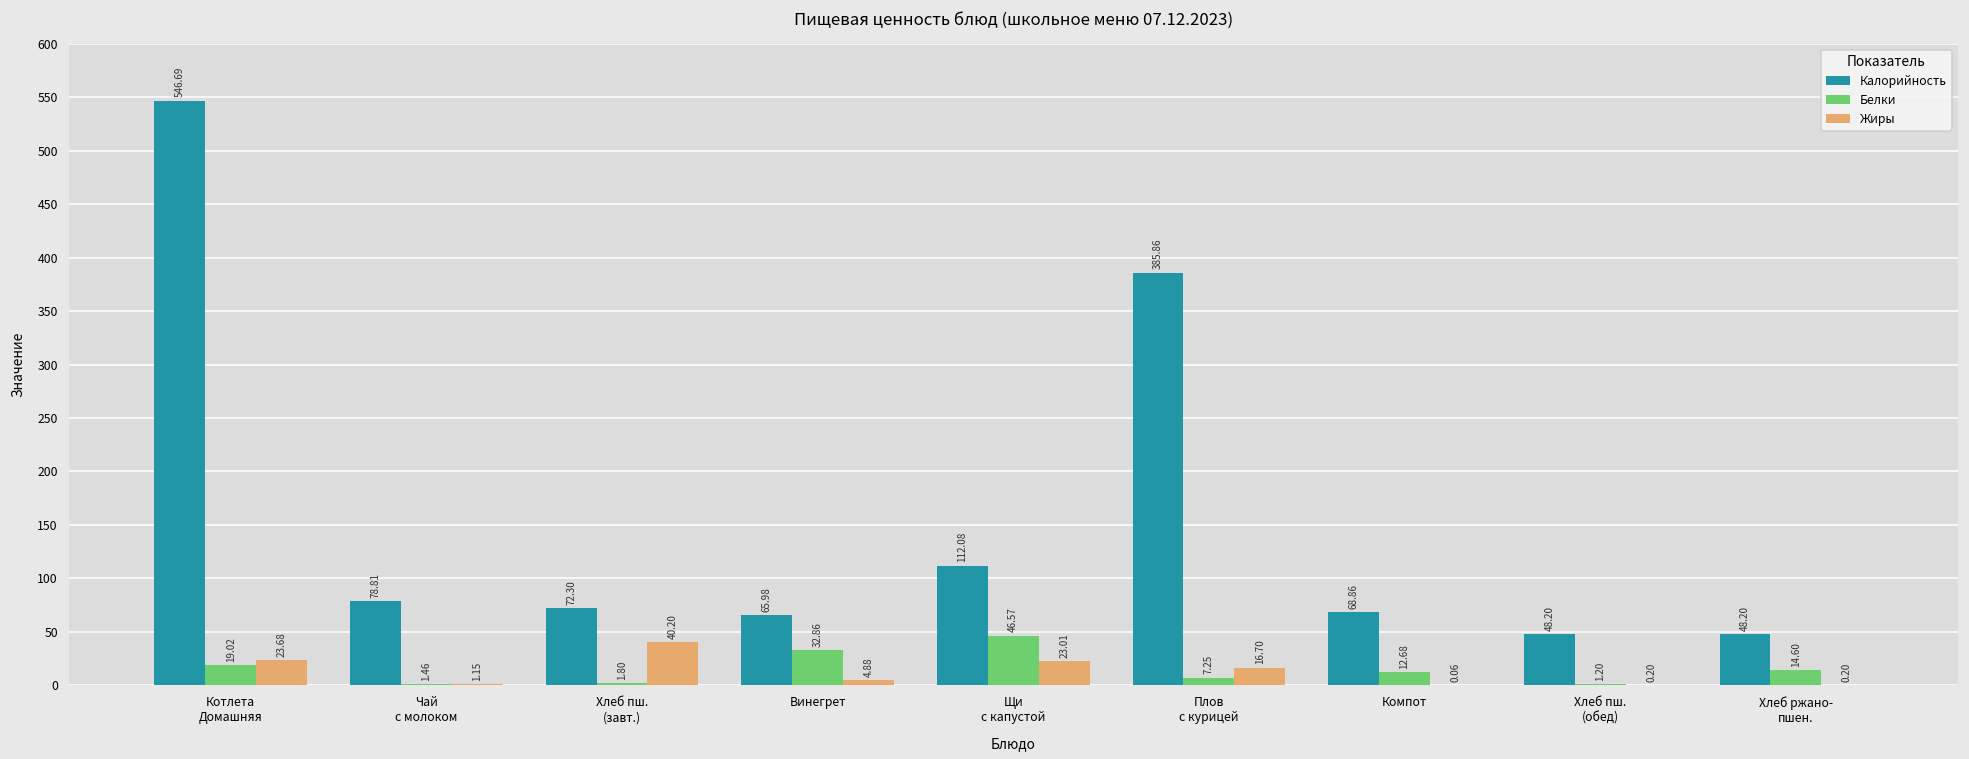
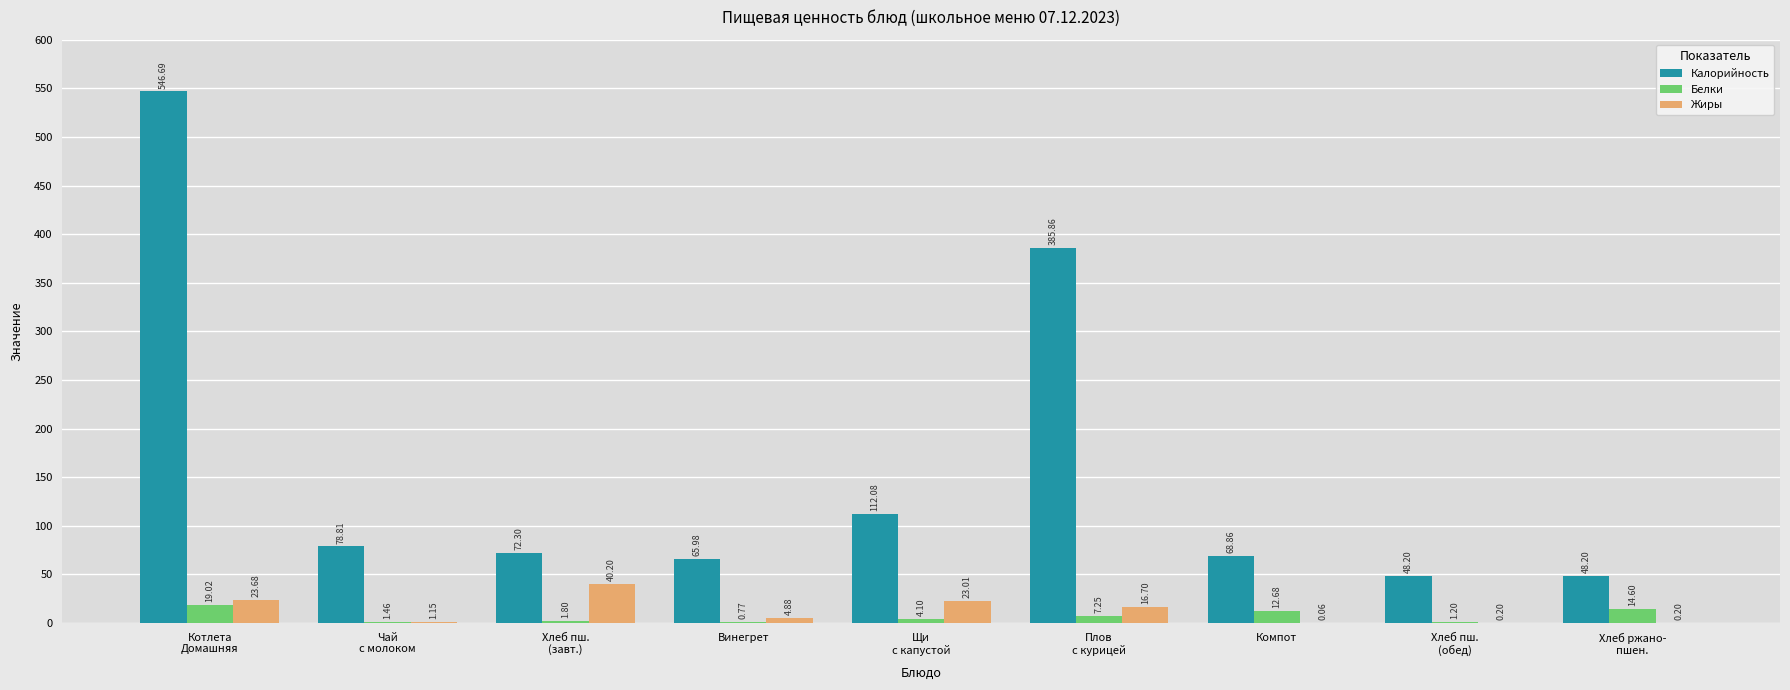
  {
    "Калорийность": {
      "Котлета Домашняя": 546.69,
      "Чай с молоком": 78.81,
      "Хлеб пш. (завт.)": 72.30,
      "Винегрет": 65.98,
      "Щи с капустой": 112.08,
      "Плов с курицей": 385.86,
      "Компот": 68.86,
      "Хлеб пш. (обед)": 48.20,
      "Хлеб ржано- пшен.": 48.20
    },
    "Белки": {
      "Котлета Домашняя": 19.02,
      "Чай с молоком": 1.46,
      "Хлеб пш. (завт.)": 1.80,
-     "Винегрет": 32.86,
-     "Щи с капустой": 46.57,
+     "Винегрет": 0.77,
+     "Щи с капустой": 4.10,
      "Плов с курицей": 7.25,
      "Компот": 12.68,
      "Хлеб пш. (обед)": 1.20,
      "Хлеб ржано- пшен.": 14.60
    },
    "Жиры": {
      "Котлета Домашняя": 23.68,
      "Чай с молоком": 1.15,
      "Хлеб пш. (завт.)": 40.20,
      "Винегрет": 4.88,
      "Щи с капустой": 23.01,
      "Плов с курицей": 16.70,
      "Компот": 0.06,
      "Хлеб пш. (обед)": 0.20,
      "Хлеб ржано- пшен.": 0.20
    }
  }
